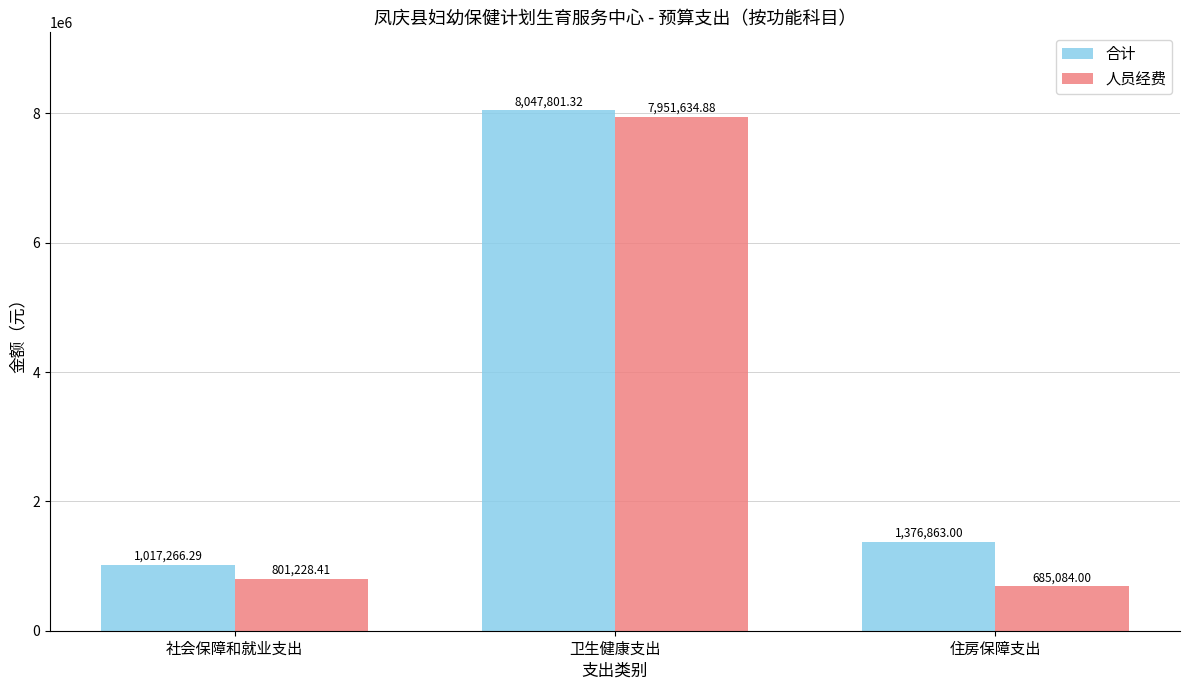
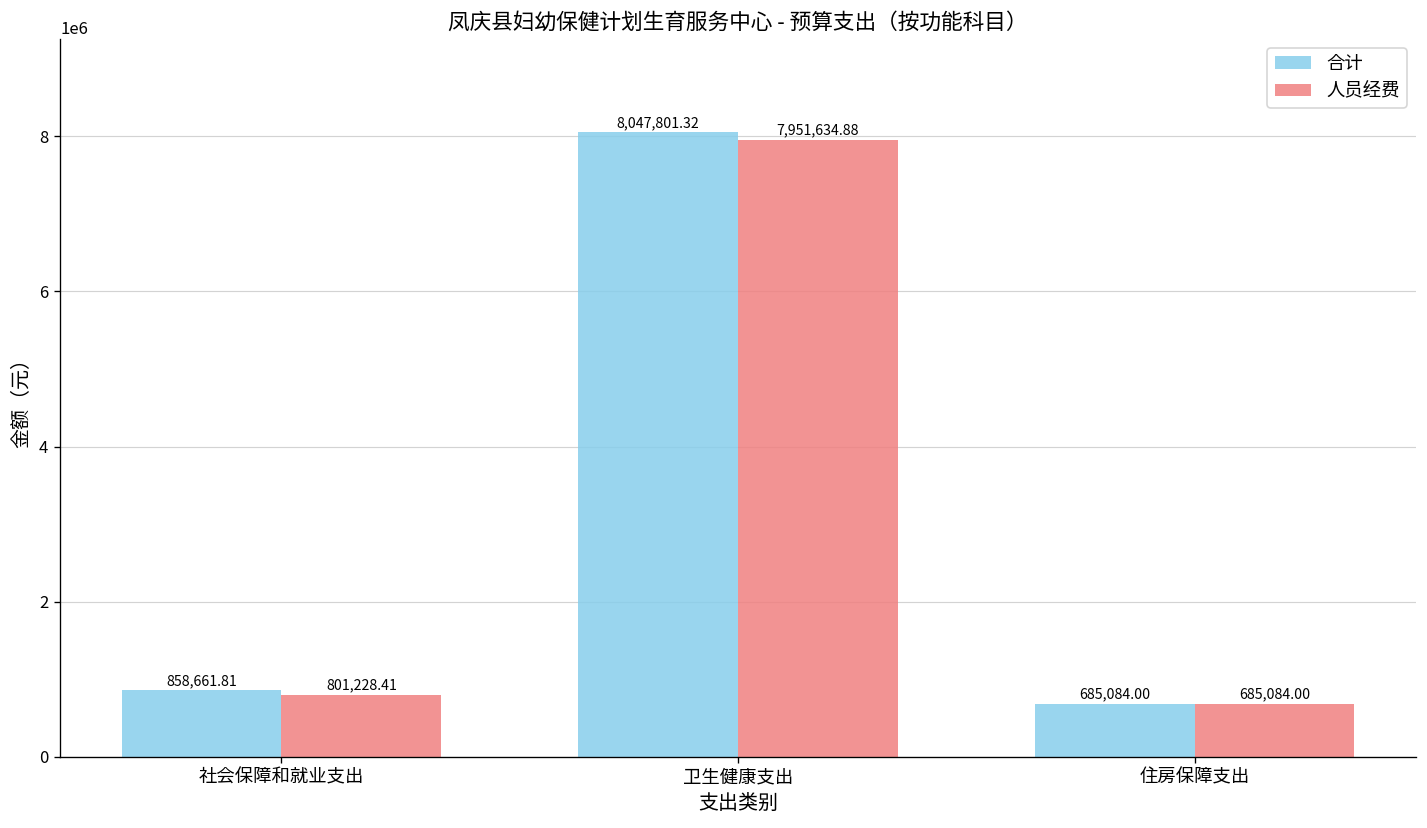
  {
    "合计": {
-     "社会保障和就业支出": "1,017,266.29",
+     "社会保障和就业支出": "858,661.81",
      "卫生健康支出": "8,047,801.32",
-     "住房保障支出": "1,376,863.00"
+     "住房保障支出": "685,084.00"
    },
    "人员经费": {
      "社会保障和就业支出": "801,228.41",
      "卫生健康支出": "7,951,634.88",
      "住房保障支出": "685,084.00"
    }
  }
